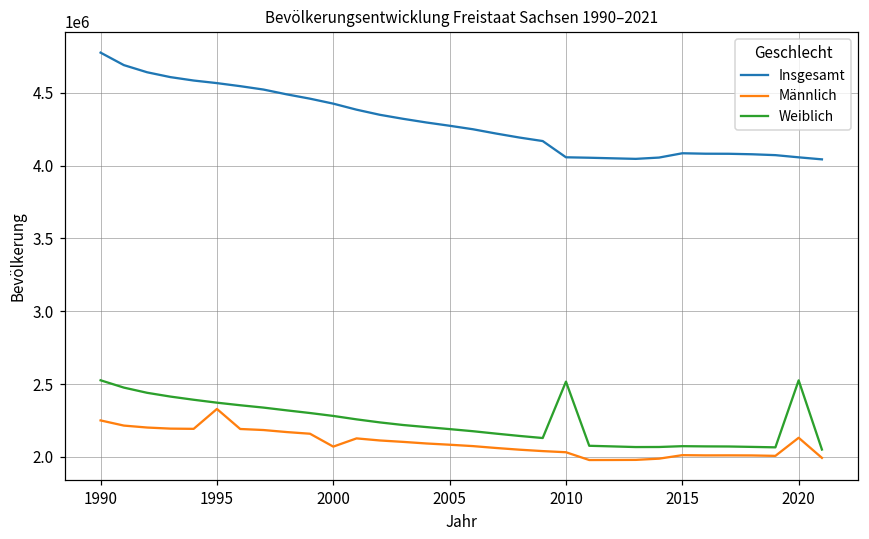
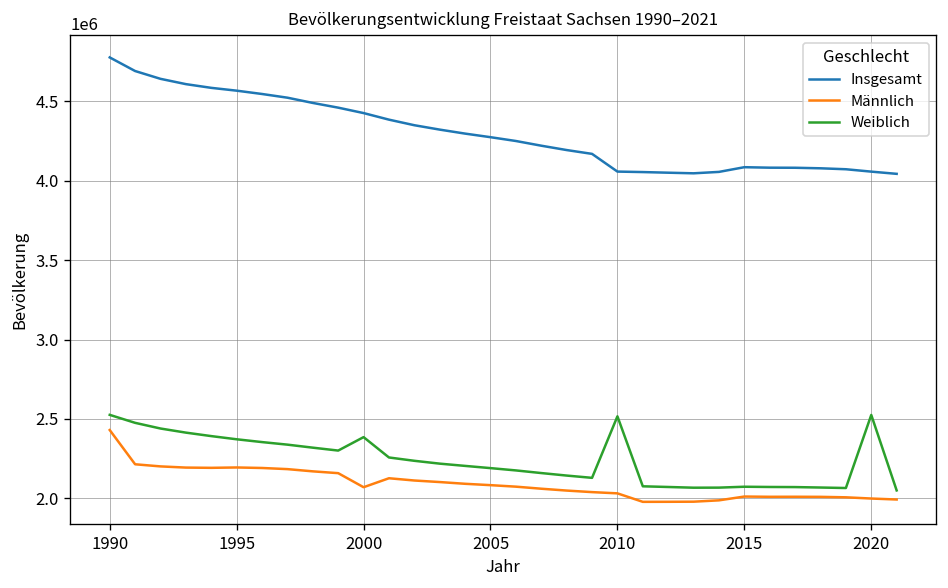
  {
    "Insgesamt": {
      "1990": 4780000,
      "1995": 4570000,
      "2000": 4430000,
      "2005": 4270000,
      "2010": 4060000,
      "2015": 4080000,
      "2020": 4060000
    },
    "Männlich": {
-     "1990": 2250000,
-     "1995": 2330000,
+     "1990": 2430000,
+     "1995": 2190000,
      "2000": 2070000,
      "2005": 2080000,
      "2010": 2030000,
      "2015": 2010000,
-     "2020": 2130000
+     "2020": 2000000
    },
    "Weiblich": {
      "1990": 2530000,
      "1995": 2370000,
-     "2000": 2280000,
+     "2000": 2390000,
      "2005": 2190000,
      "2010": 2520000,
      "2015": 2070000,
      "2020": 2530000
    }
  }
